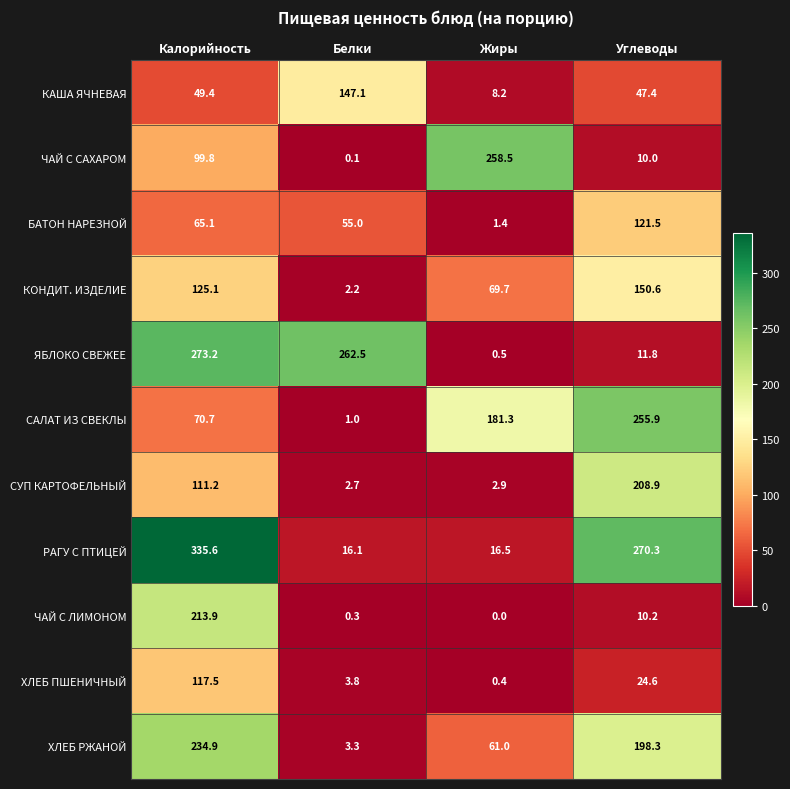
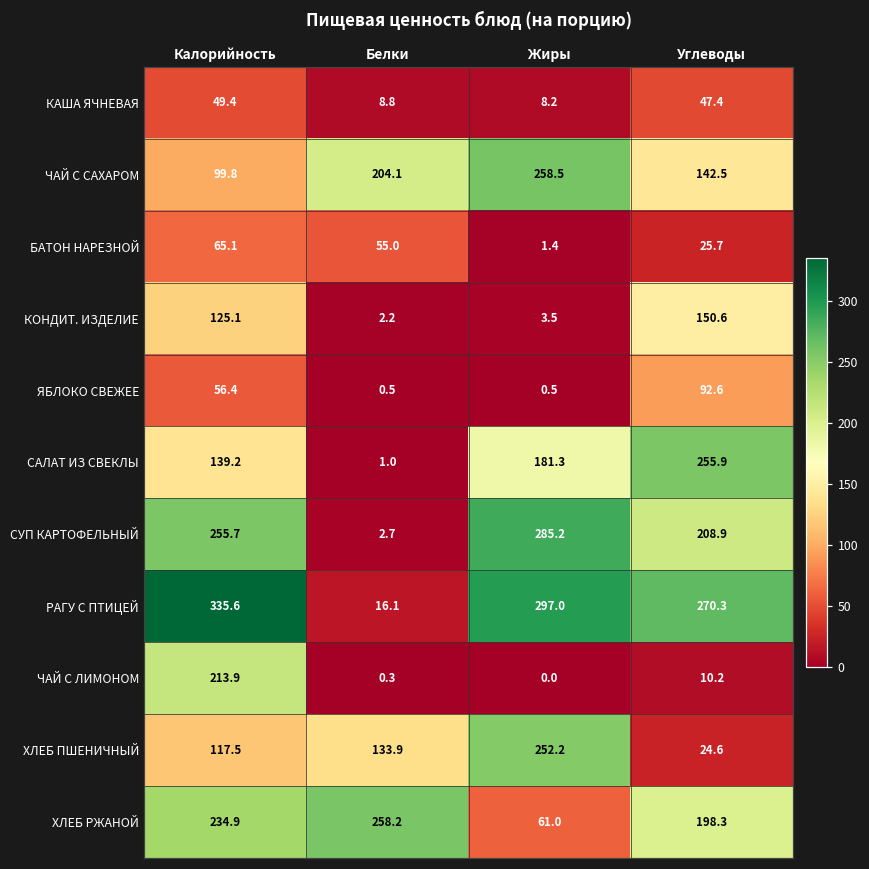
  {
    "КАША ЯЧНЕВАЯ": {
      "Калорийность": 49.4,
-     "Белки": 147.1,
+     "Белки": 8.8,
      "Жиры": 8.2,
      "Углеводы": 47.4
    },
    "ЧАЙ С САХАРОМ": {
      "Калорийность": 99.8,
-     "Белки": 0.1,
+     "Белки": 204.1,
      "Жиры": 258.5,
-     "Углеводы": 10.0
+     "Углеводы": 142.5
    },
    "БАТОН НАРЕЗНОЙ": {
      "Калорийность": 65.1,
      "Белки": 55.0,
      "Жиры": 1.4,
-     "Углеводы": 121.5
+     "Углеводы": 25.7
    },
    "КОНДИТ. ИЗДЕЛИЕ": {
      "Калорийность": 125.1,
      "Белки": 2.2,
-     "Жиры": 69.7,
+     "Жиры": 3.5,
      "Углеводы": 150.6
    },
    "ЯБЛОКО СВЕЖЕЕ": {
-     "Калорийность": 273.2,
-     "Белки": 262.5,
+     "Калорийность": 56.4,
+     "Белки": 0.5,
      "Жиры": 0.5,
-     "Углеводы": 11.8
+     "Углеводы": 92.6
    },
    "САЛАТ ИЗ СВЕКЛЫ": {
-     "Калорийность": 70.7,
+     "Калорийность": 139.2,
      "Белки": 1.0,
      "Жиры": 181.3,
      "Углеводы": 255.9
    },
    "СУП КАРТОФЕЛЬНЫЙ": {
-     "Калорийность": 111.2,
+     "Калорийность": 255.7,
      "Белки": 2.7,
-     "Жиры": 2.9,
+     "Жиры": 285.2,
      "Углеводы": 208.9
    },
    "РАГУ С ПТИЦЕЙ": {
      "Калорийность": 335.6,
      "Белки": 16.1,
-     "Жиры": 16.5,
+     "Жиры": 297.0,
      "Углеводы": 270.3
    },
    "ЧАЙ С ЛИМОНОМ": {
      "Калорийность": 213.9,
      "Белки": 0.3,
      "Жиры": 0.0,
      "Углеводы": 10.2
    },
    "ХЛЕБ ПШЕНИЧНЫЙ": {
      "Калорийность": 117.5,
-     "Белки": 3.8,
-     "Жиры": 0.4,
+     "Белки": 133.9,
+     "Жиры": 252.2,
      "Углеводы": 24.6
    },
    "ХЛЕБ РЖАНОЙ": {
      "Калорийность": 234.9,
-     "Белки": 3.3,
+     "Белки": 258.2,
      "Жиры": 61.0,
      "Углеводы": 198.3
    }
  }
